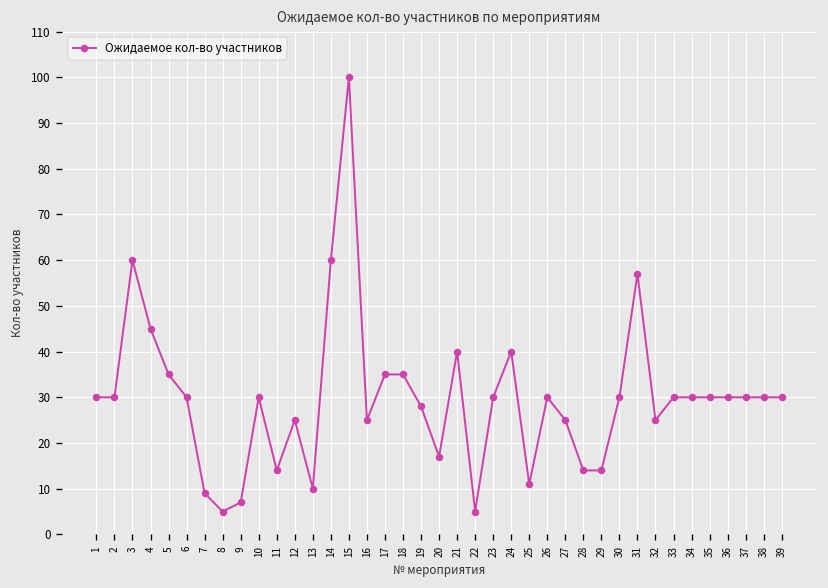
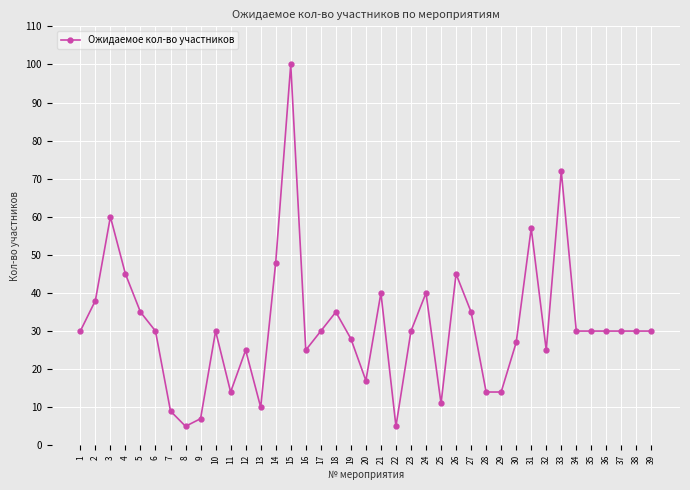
  {
    "1": 30,
-   "2": 30,
+   "2": 38,
    "3": 60,
    "4": 45,
    "5": 35,
    "6": 30,
    "7": 9,
    "8": 5,
    "9": 7,
    "10": 30,
    "11": 14,
    "12": 25,
    "13": 10,
-   "14": 60,
+   "14": 48,
    "15": 100,
    "16": 25,
-   "17": 35,
+   "17": 30,
    "18": 35,
    "19": 28,
    "20": 17,
    "21": 40,
    "22": 5,
    "23": 30,
    "24": 40,
    "25": 11,
-   "26": 30,
-   "27": 25,
+   "26": 45,
+   "27": 35,
    "28": 14,
    "29": 14,
-   "30": 30,
+   "30": 27,
    "31": 57,
    "32": 25,
-   "33": 30,
+   "33": 72,
    "34": 30,
    "35": 30,
    "36": 30,
    "37": 30,
    "38": 30,
    "39": 30
  }
